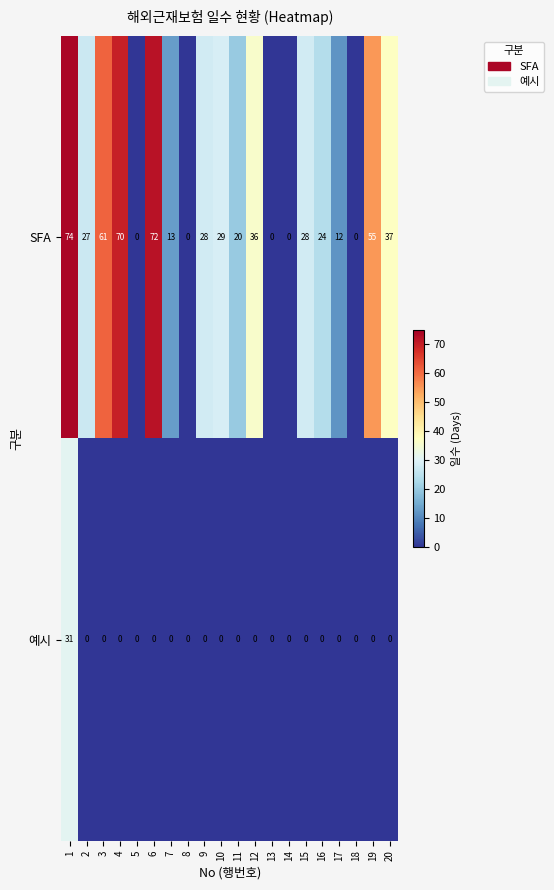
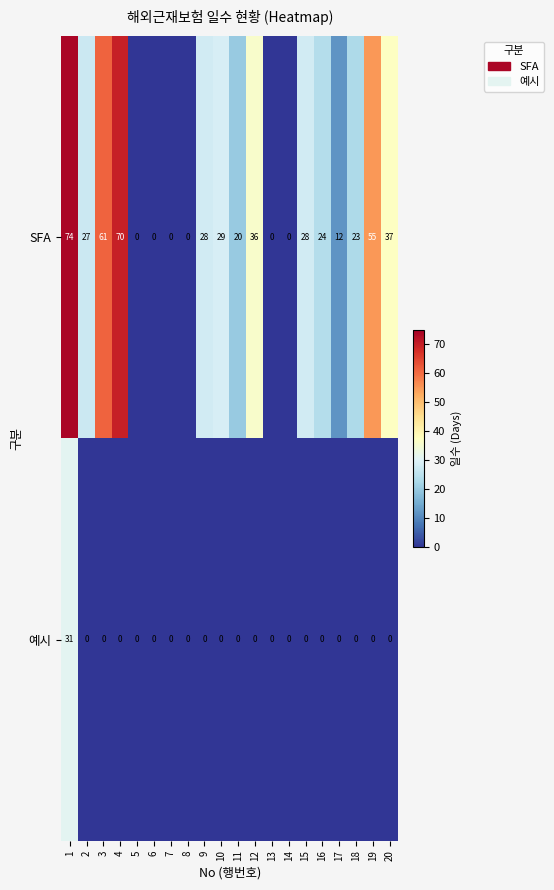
  {
    "SFA": {
      "1": 74,
      "2": 27,
      "3": 61,
      "4": 70,
      "5": 0,
-     "6": 72,
-     "7": 13,
+     "6": 0,
+     "7": 0,
      "8": 0,
      "9": 28,
      "10": 29,
      "11": 20,
      "12": 36,
      "13": 0,
      "14": 0,
      "15": 28,
      "16": 24,
      "17": 12,
-     "18": 0,
+     "18": 23,
      "19": 55,
      "20": 37
    },
    "예시": {
      "1": 31,
      "2": 0,
      "3": 0,
      "4": 0,
      "5": 0,
      "6": 0,
      "7": 0,
      "8": 0,
      "9": 0,
      "10": 0,
      "11": 0,
      "12": 0,
      "13": 0,
      "14": 0,
      "15": 0,
      "16": 0,
      "17": 0,
      "18": 0,
      "19": 0,
      "20": 0
    }
  }
